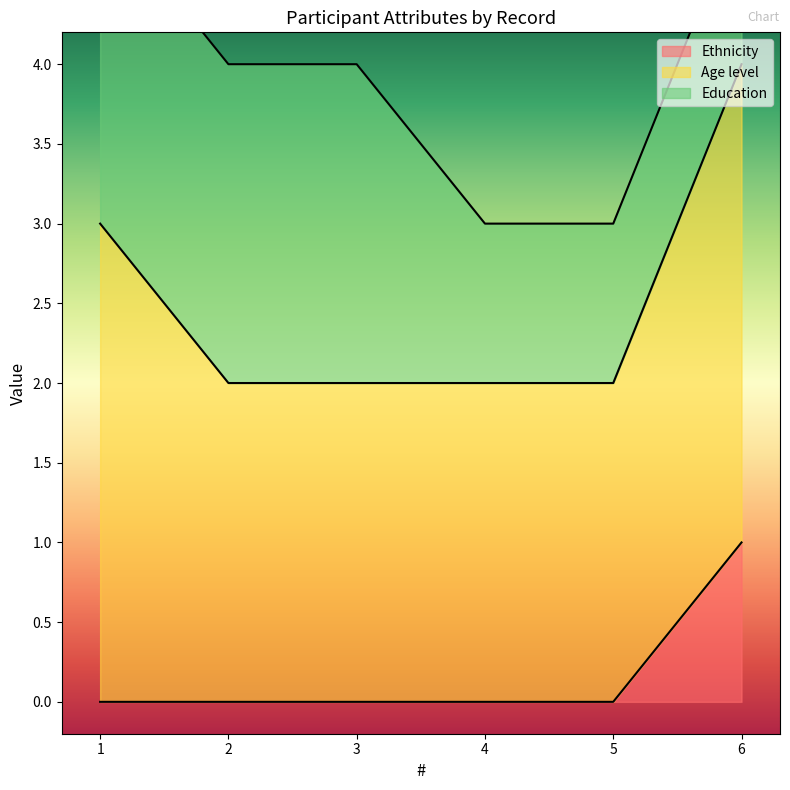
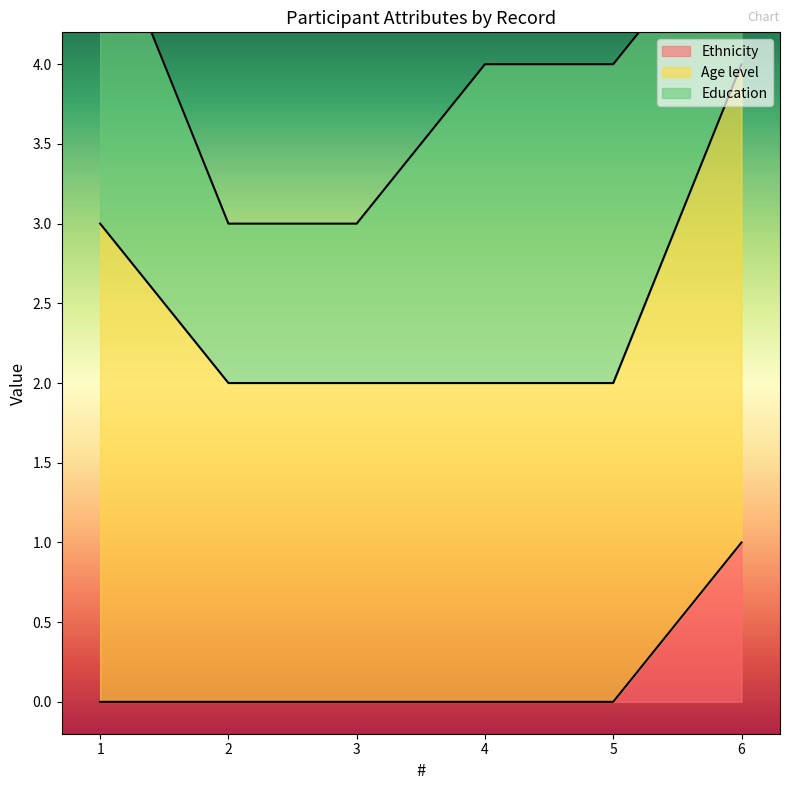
  {
    "Ethnicity": {
      "1": 0,
      "2": 0,
      "3": 0,
      "4": 0,
      "5": 0,
      "6": 1
    },
    "Age level": {
      "1": 3,
      "2": 2,
      "3": 2,
      "4": 2,
      "5": 2
    },
    "Education": {
-     "2": 2,
-     "3": 2,
-     "4": 1,
-     "5": 1
+     "2": 1,
+     "3": 1,
+     "4": 2,
+     "5": 2
    }
  }
